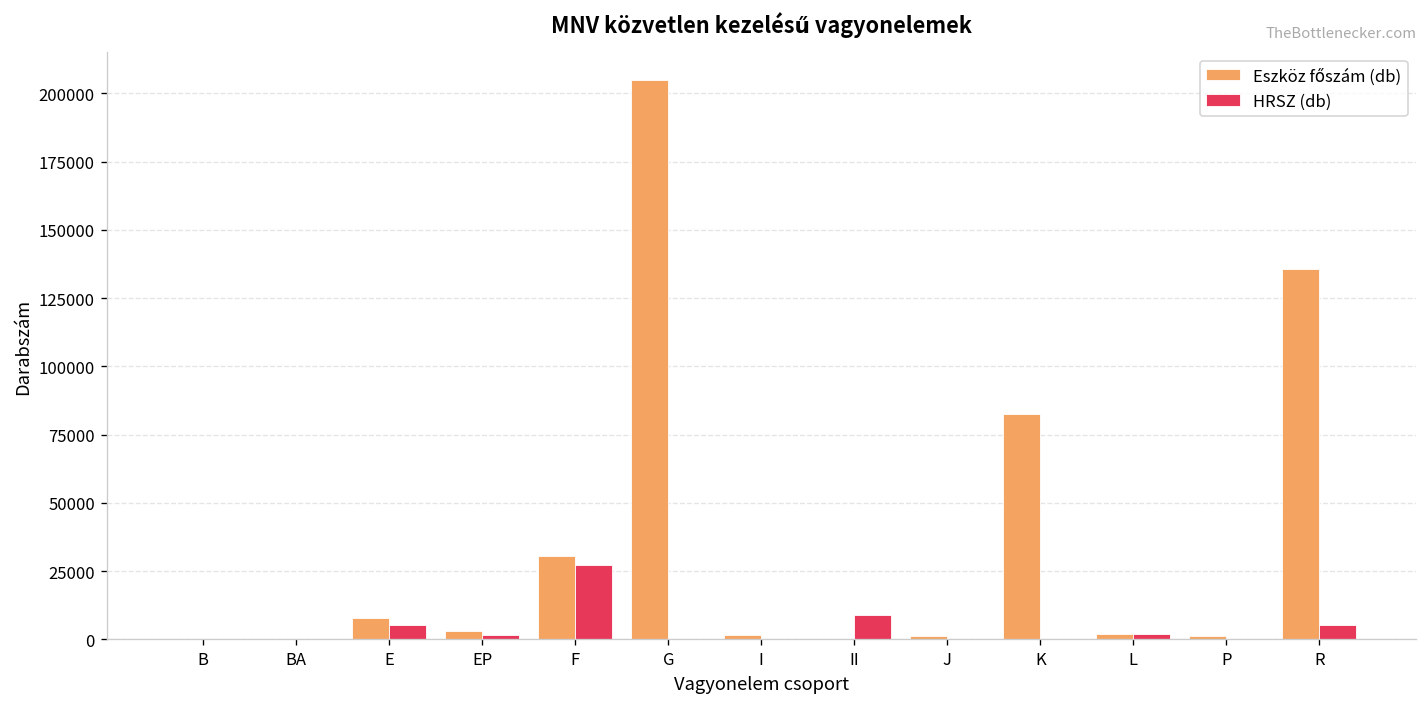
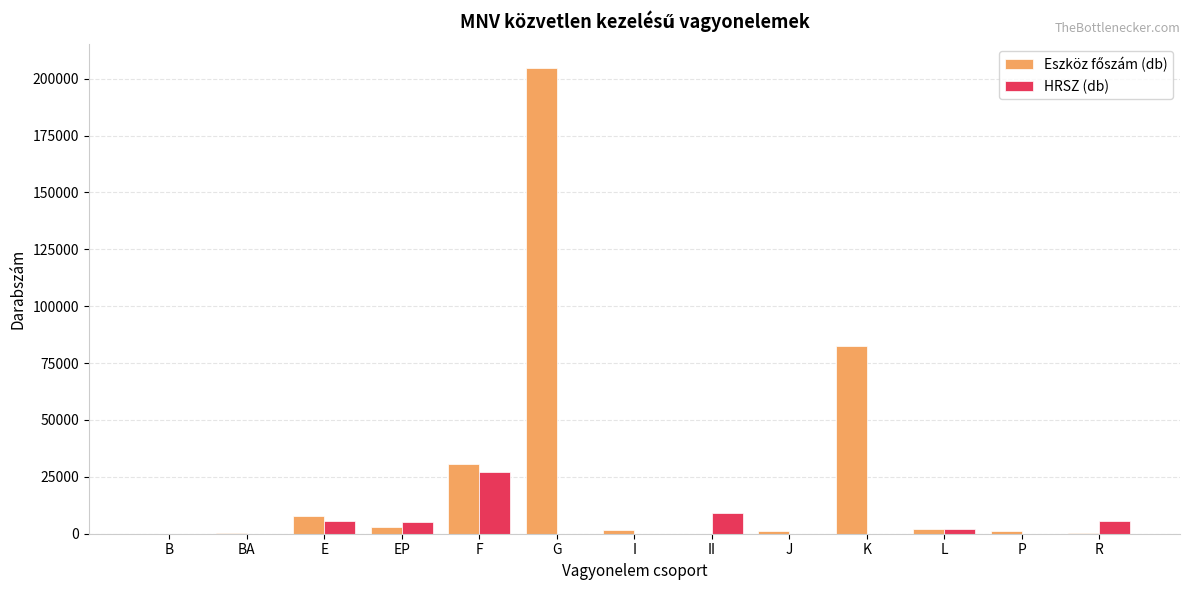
  {
    "Eszköz főszám (db)": {
      "E": 8000,
      "EP": 3000,
      "F": 31000,
      "G": 205000,
      "I": 2000,
      "J": 1000,
      "K": 83000,
      "L": 2000,
      "P": 1000,
-     "R": 136000
+     "R": 1000
    },
    "HRSZ (db)": {
      "B": 0,
      "BA": 0,
      "E": 5000,
-     "EP": 1000,
+     "EP": 5000,
      "F": 27000,
      "G": 0,
      "I": 0,
      "II": 9000,
      "J": 0,
      "K": 0,
      "L": 2000,
      "P": 0,
      "R": 5000
    }
  }
